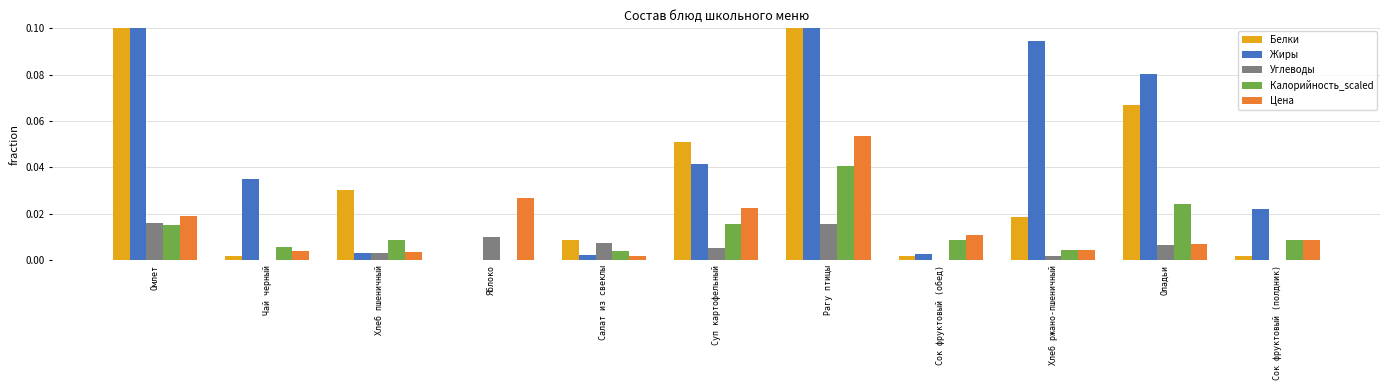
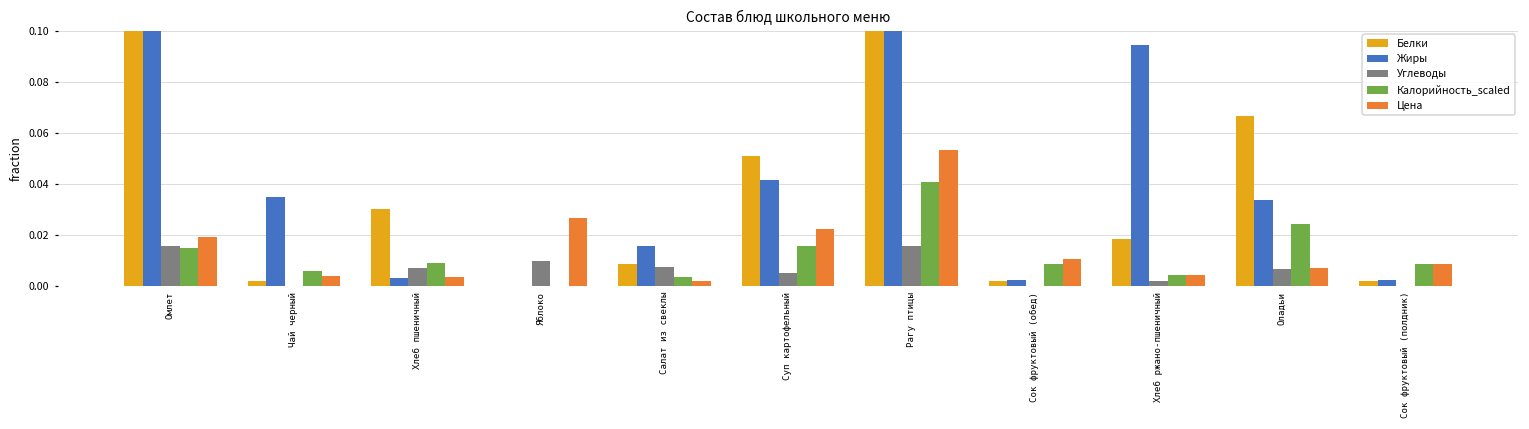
  {
    "Жиры": {
      "Чай черный": 0.035,
      "Хлеб пшеничный": 0.003,
      "Яблоко": 0.000,
-     "Салат из свеклы": 0.002,
+     "Салат из свеклы": 0.016,
      "Суп картофельный": 0.042,
      "Сок фруктовый (обед)": 0.003,
      "Хлеб ржано-пшеничный": 0.094,
-     "Оладьи": 0.080,
-     "Сок фруктовый (полдник)": 0.022
+     "Оладьи": 0.034,
+     "Сок фруктовый (полдник)": 0.003
    },
    "Углеводы": {
      "Омлет": 0.016,
-     "Хлеб пшеничный": 0.003,
+     "Хлеб пшеничный": 0.007,
      "Яблоко": 0.010,
      "Салат из свеклы": 0.007,
      "Суп картофельный": 0.005,
      "Рагу птицы": 0.016,
      "Хлеб ржано-пшеничный": 0.002,
      "Оладьи": 0.007
    },
    "Калорийность_scaled": {
      "Омлет": 0.015,
      "Чай черный": 0.006,
      "Хлеб пшеничный": 0.009,
      "Яблоко": 0.000,
      "Салат из свеклы": 0.004,
      "Суп картофельный": 0.016,
      "Рагу птицы": 0.041,
      "Сок фруктовый (обед)": 0.009,
      "Хлеб ржано-пшеничный": 0.005,
      "Оладьи": 0.024,
      "Сок фруктовый (полдник)": 0.009
    }
  }
